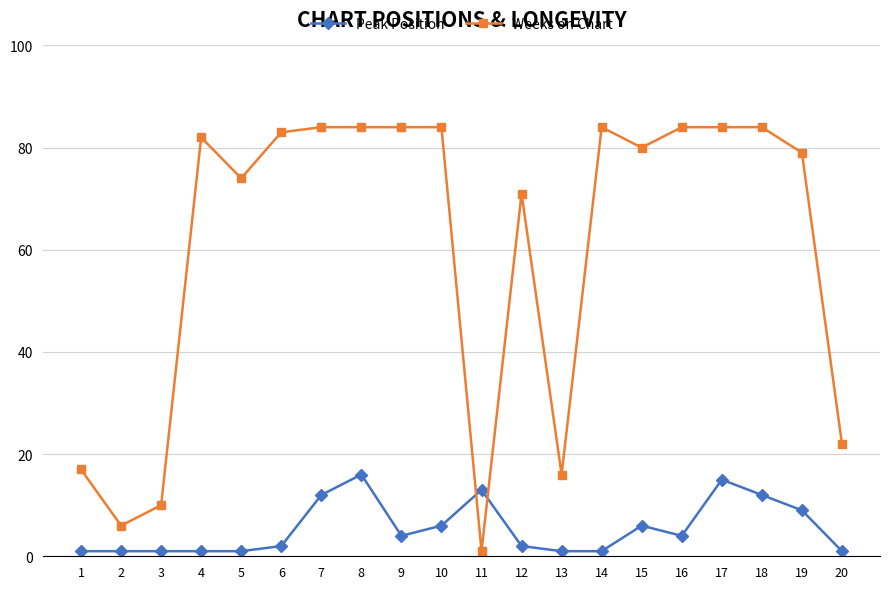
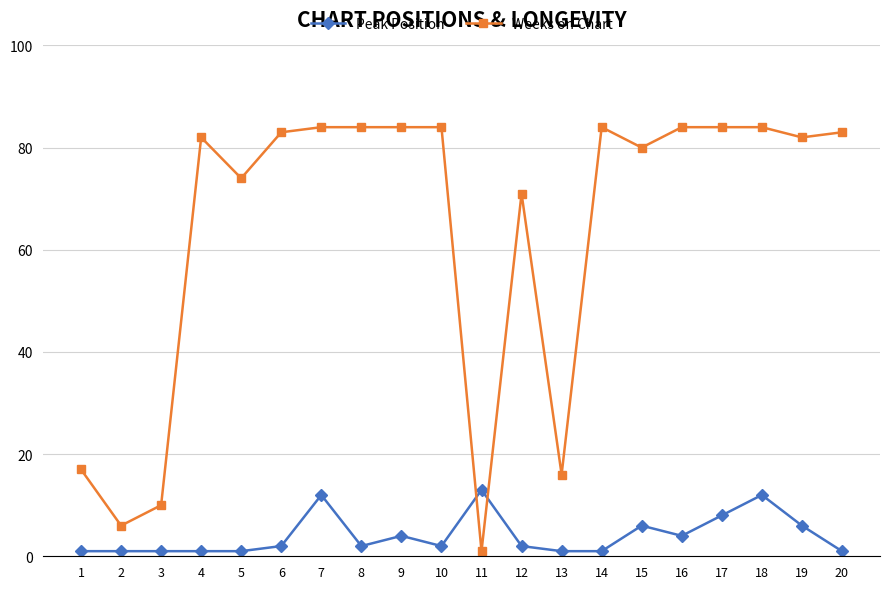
  {
    "Peak Position": {
      "1": 1,
      "2": 1,
      "3": 1,
      "4": 1,
      "5": 1,
      "6": 2,
      "7": 12,
-     "8": 16,
+     "8": 2,
      "9": 4,
-     "10": 6,
+     "10": 2,
      "11": 13,
      "12": 2,
      "13": 1,
      "14": 1,
      "15": 6,
      "16": 4,
-     "17": 15,
+     "17": 8,
      "18": 12,
-     "19": 9,
+     "19": 6,
      "20": 1
    },
    "Weeks on Chart": {
      "1": 17,
      "2": 6,
      "3": 10,
      "4": 82,
      "5": 74,
      "6": 83,
      "7": 84,
      "8": 84,
      "9": 84,
      "10": 84,
      "11": 1,
      "12": 71,
      "13": 16,
      "14": 84,
      "15": 80,
      "16": 84,
      "17": 84,
      "18": 84,
-     "19": 79,
-     "20": 22
+     "19": 82,
+     "20": 83
    }
  }
